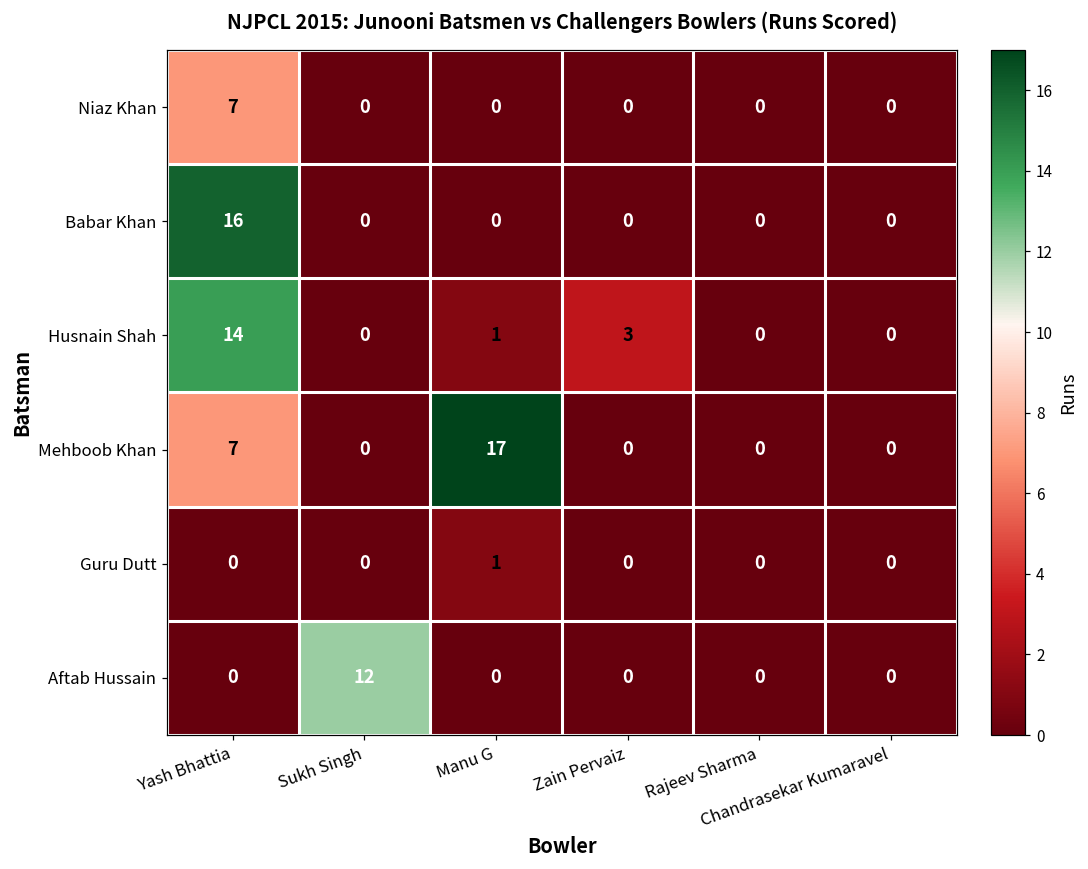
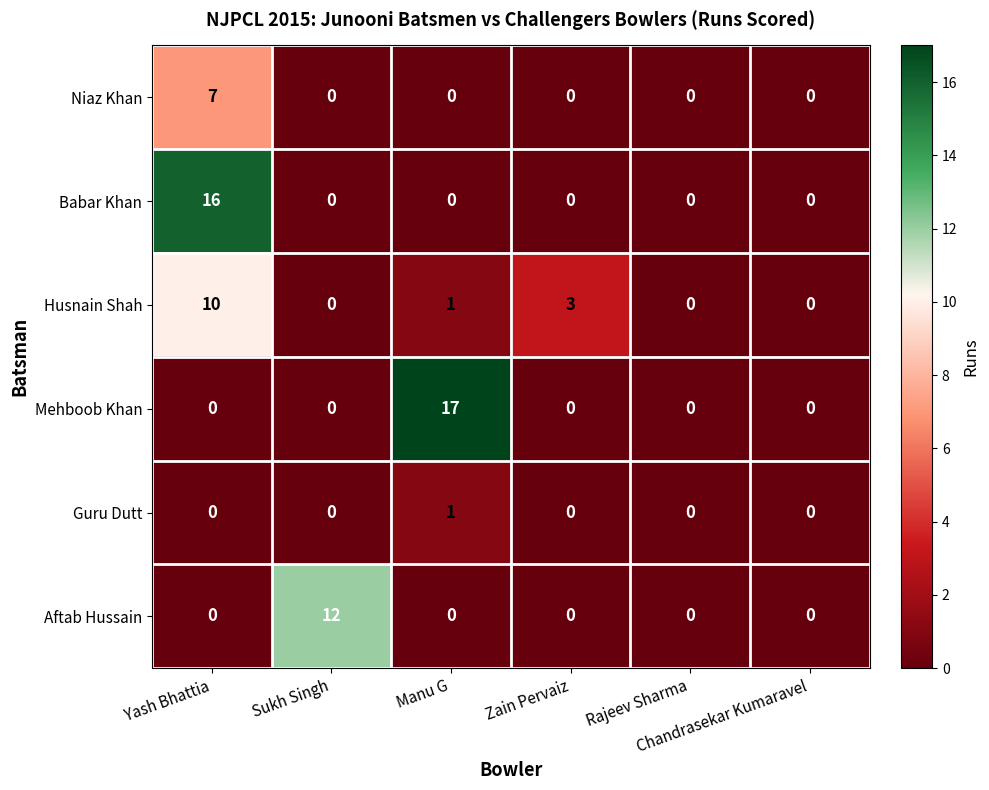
  {
    "Niaz Khan": {
      "Yash Bhattia": 7,
      "Sukh Singh": 0,
      "Manu G": 0,
      "Zain Pervaiz": 0,
      "Rajeev Sharma": 0,
      "Chandrasekar Kumaravel": 0
    },
    "Babar Khan": {
      "Yash Bhattia": 16,
      "Sukh Singh": 0,
      "Manu G": 0,
      "Zain Pervaiz": 0,
      "Rajeev Sharma": 0,
      "Chandrasekar Kumaravel": 0
    },
    "Husnain Shah": {
-     "Yash Bhattia": 14,
+     "Yash Bhattia": 10,
      "Sukh Singh": 0,
      "Manu G": 1,
      "Zain Pervaiz": 3,
      "Rajeev Sharma": 0,
      "Chandrasekar Kumaravel": 0
    },
    "Mehboob Khan": {
-     "Yash Bhattia": 7,
+     "Yash Bhattia": 0,
      "Sukh Singh": 0,
      "Manu G": 17,
      "Zain Pervaiz": 0,
      "Rajeev Sharma": 0,
      "Chandrasekar Kumaravel": 0
    },
    "Guru Dutt": {
      "Yash Bhattia": 0,
      "Sukh Singh": 0,
      "Manu G": 1,
      "Zain Pervaiz": 0,
      "Rajeev Sharma": 0,
      "Chandrasekar Kumaravel": 0
    },
    "Aftab Hussain": {
      "Yash Bhattia": 0,
      "Sukh Singh": 12,
      "Manu G": 0,
      "Zain Pervaiz": 0,
      "Rajeev Sharma": 0,
      "Chandrasekar Kumaravel": 0
    }
  }
